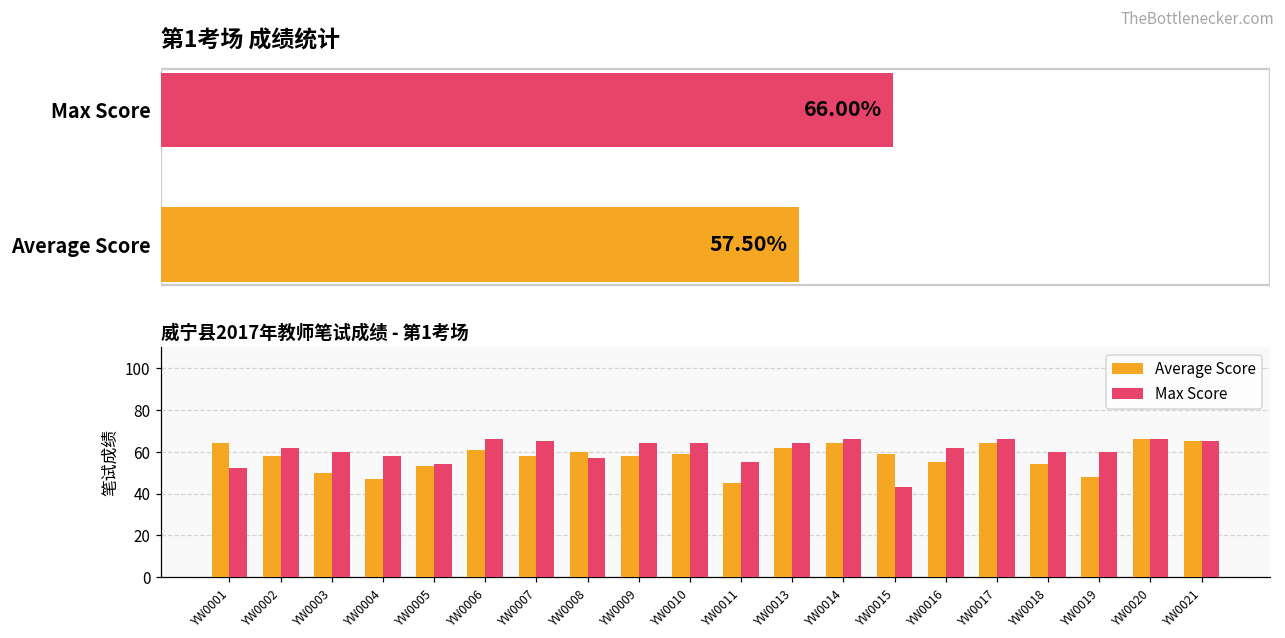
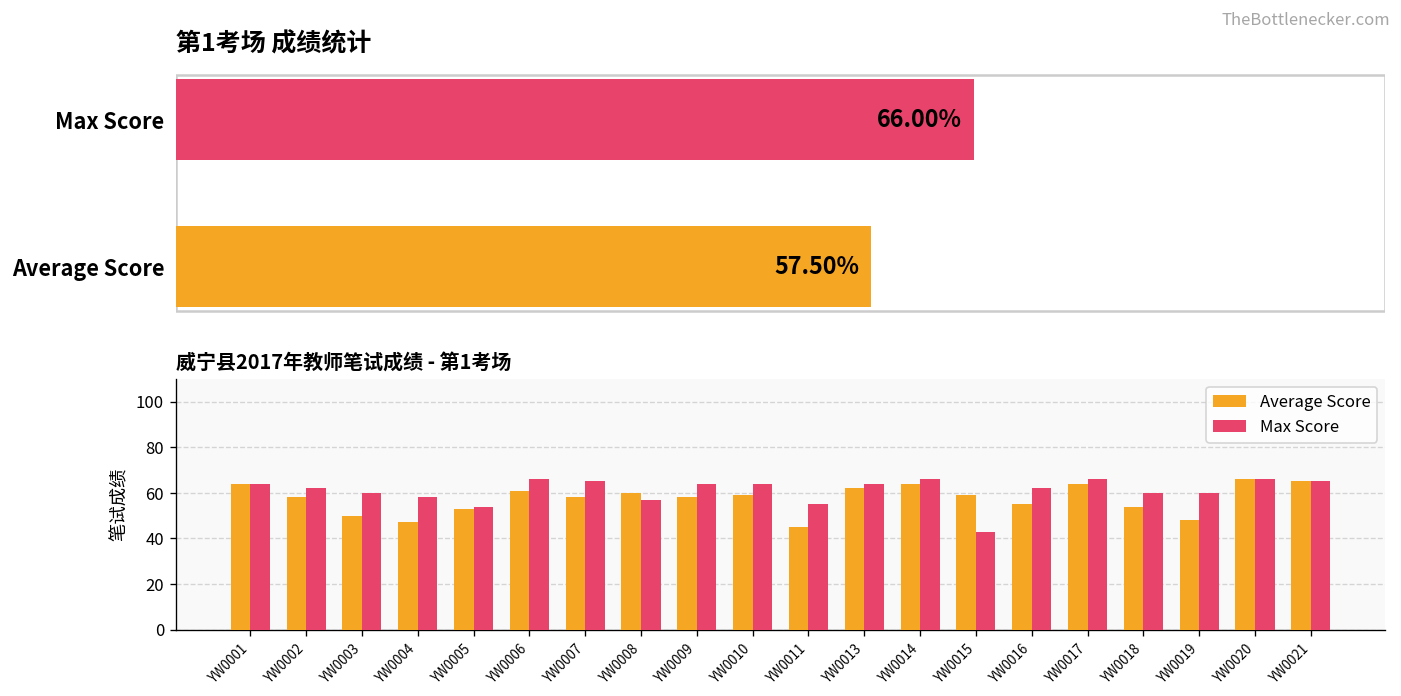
  {
    "第1考场 成绩统计": {
      "Max Score": "66.00%",
      "Average Score": "57.50%"
    },
    "威宁县2017年教师笔试成绩 - 第1考场": {
      "Average Score": {
        "YW0001": "64",
        "YW0002": "58",
        "YW0003": "50",
        "YW0004": "47",
        "YW0005": "53",
        "YW0006": "61",
        "YW0007": "58",
        "YW0008": "60",
        "YW0009": "58",
        "YW0010": "59",
        "YW0011": "45",
        "YW0013": "62",
        "YW0014": "64",
        "YW0015": "59",
        "YW0016": "55",
        "YW0017": "64",
        "YW0018": "54",
        "YW0019": "48",
        "YW0020": "66",
        "YW0021": "65"
      },
      "Max Score": {
-       "YW0001": "52",
+       "YW0001": "64",
        "YW0002": "62",
        "YW0003": "60",
        "YW0004": "58",
        "YW0005": "54",
        "YW0006": "66",
        "YW0007": "65",
        "YW0008": "57",
        "YW0009": "64",
        "YW0010": "64",
        "YW0011": "55",
        "YW0013": "64",
        "YW0014": "66",
        "YW0015": "43",
        "YW0016": "62",
        "YW0017": "66",
        "YW0018": "60",
        "YW0019": "60",
        "YW0020": "66",
        "YW0021": "65"
      }
    }
  }
